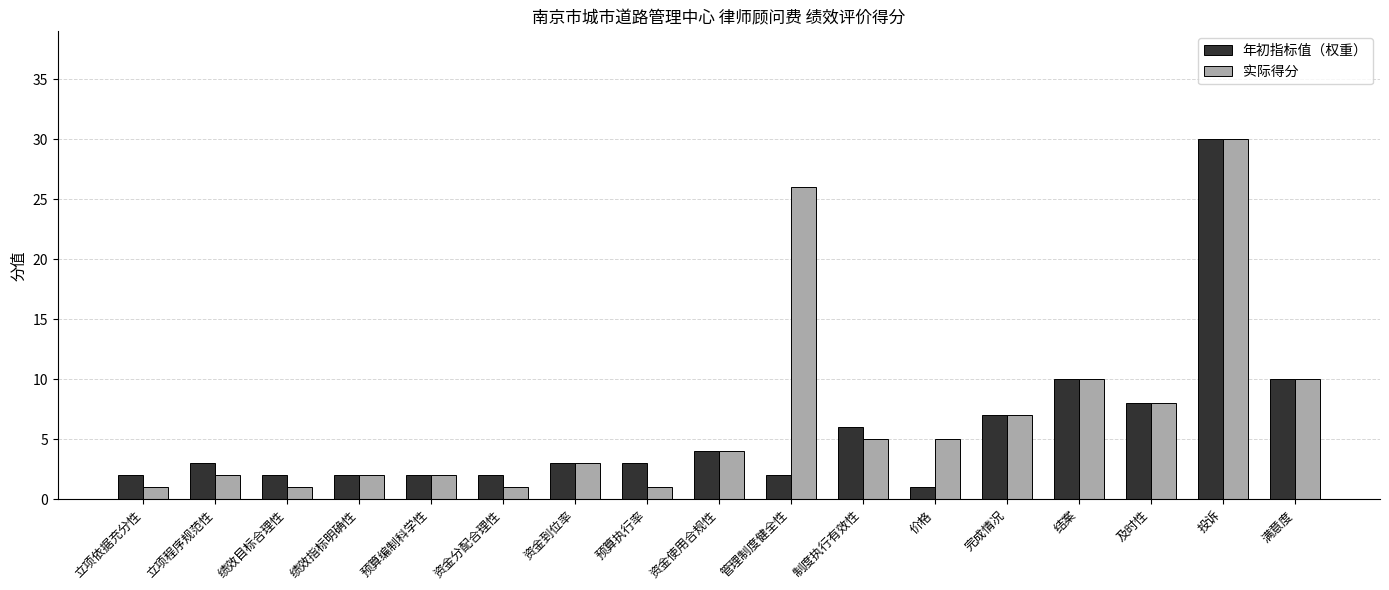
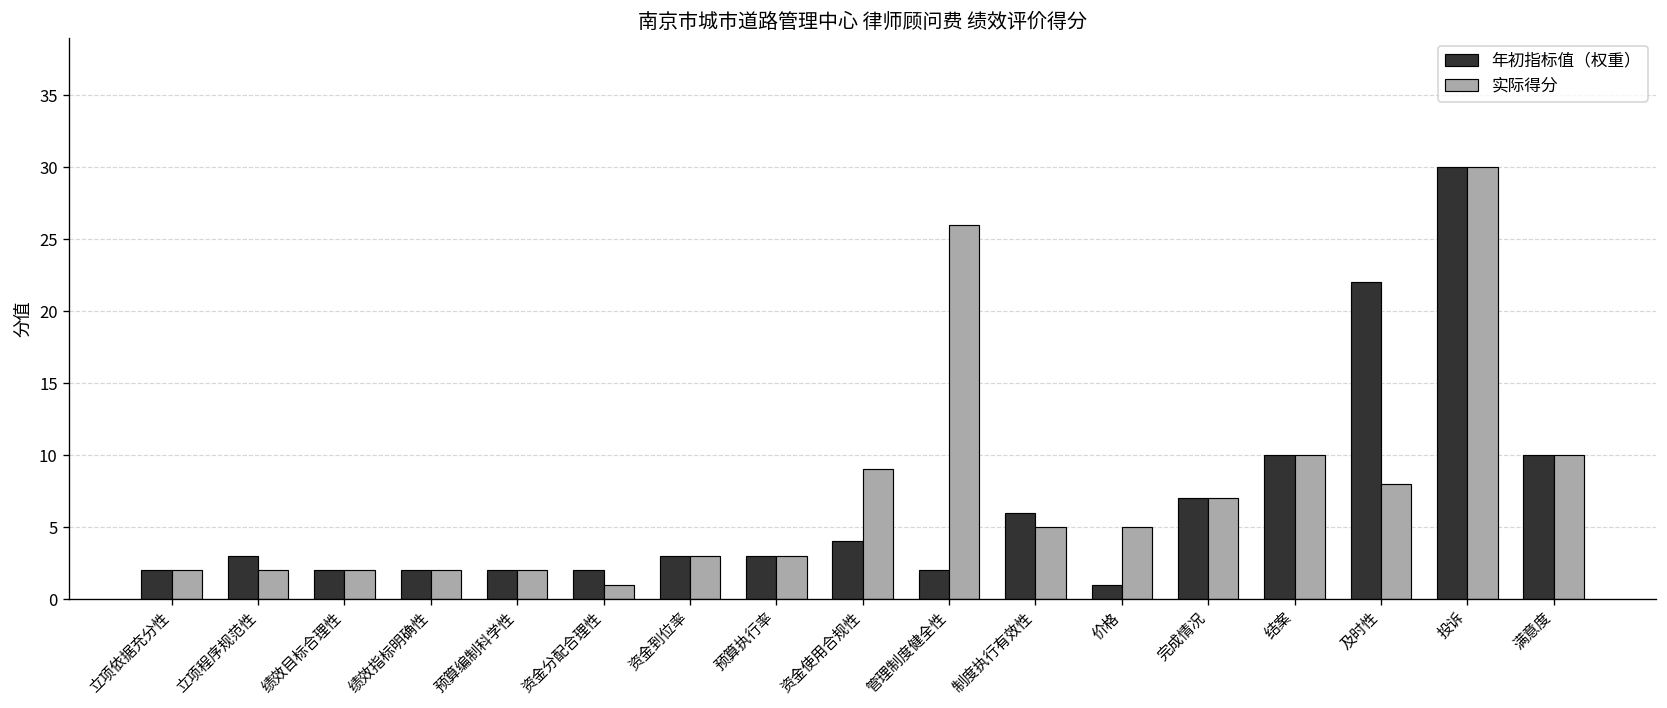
  {
    "年初指标值（权重）": {
      "立项依据充分性": 2,
      "立项程序规范性": 3,
      "绩效目标合理性": 2,
      "绩效指标明确性": 2,
      "预算编制科学性": 2,
      "资金分配合理性": 2,
      "资金到位率": 3,
      "预算执行率": 3,
      "资金使用合规性": 4,
      "管理制度健全性": 2,
      "制度执行有效性": 6,
      "价格": 1,
      "完成情况": 7,
      "结案": 10,
-     "及时性": 8,
+     "及时性": 22,
      "投诉": 30,
      "满意度": 10
    },
    "实际得分": {
-     "立项依据充分性": 1,
+     "立项依据充分性": 2,
      "立项程序规范性": 2,
-     "绩效目标合理性": 1,
+     "绩效目标合理性": 2,
      "绩效指标明确性": 2,
      "预算编制科学性": 2,
      "资金分配合理性": 1,
      "资金到位率": 3,
-     "预算执行率": 1,
-     "资金使用合规性": 4,
+     "预算执行率": 3,
+     "资金使用合规性": 9,
      "管理制度健全性": 26,
      "制度执行有效性": 5,
      "价格": 5,
      "完成情况": 7,
      "结案": 10,
      "及时性": 8,
      "投诉": 30,
      "满意度": 10
    }
  }
